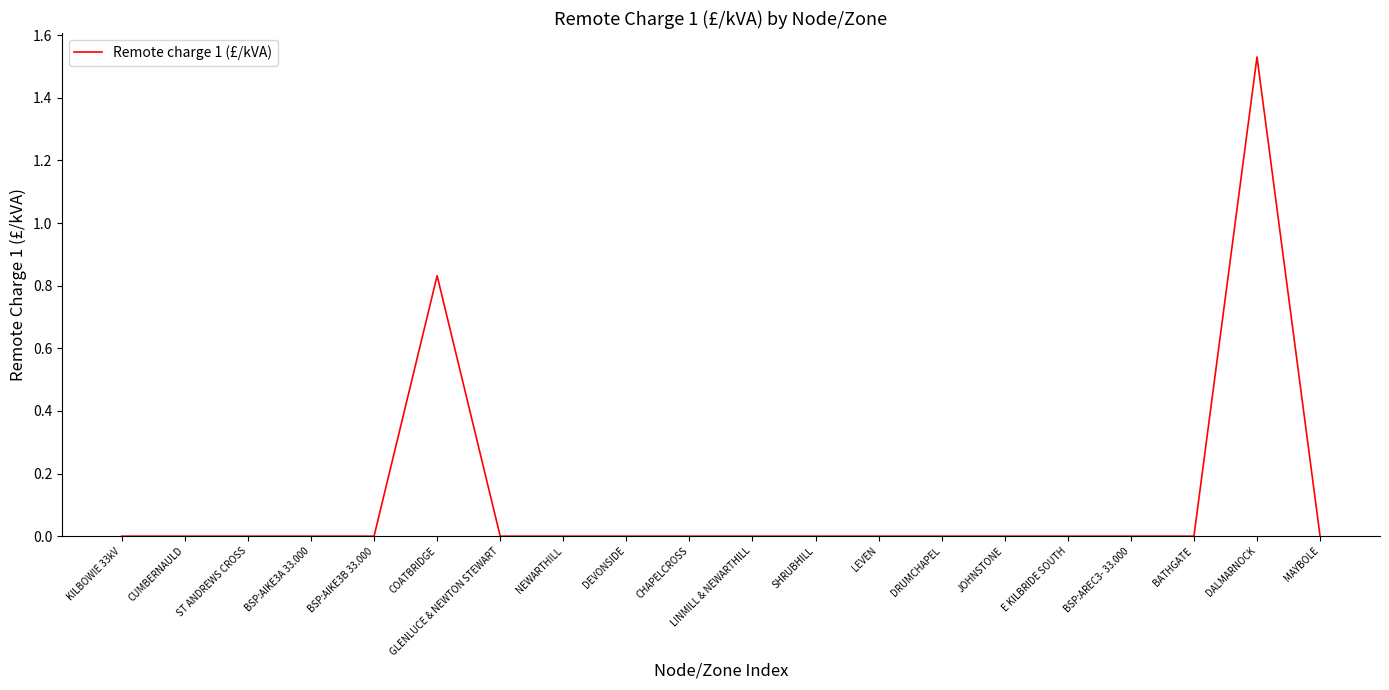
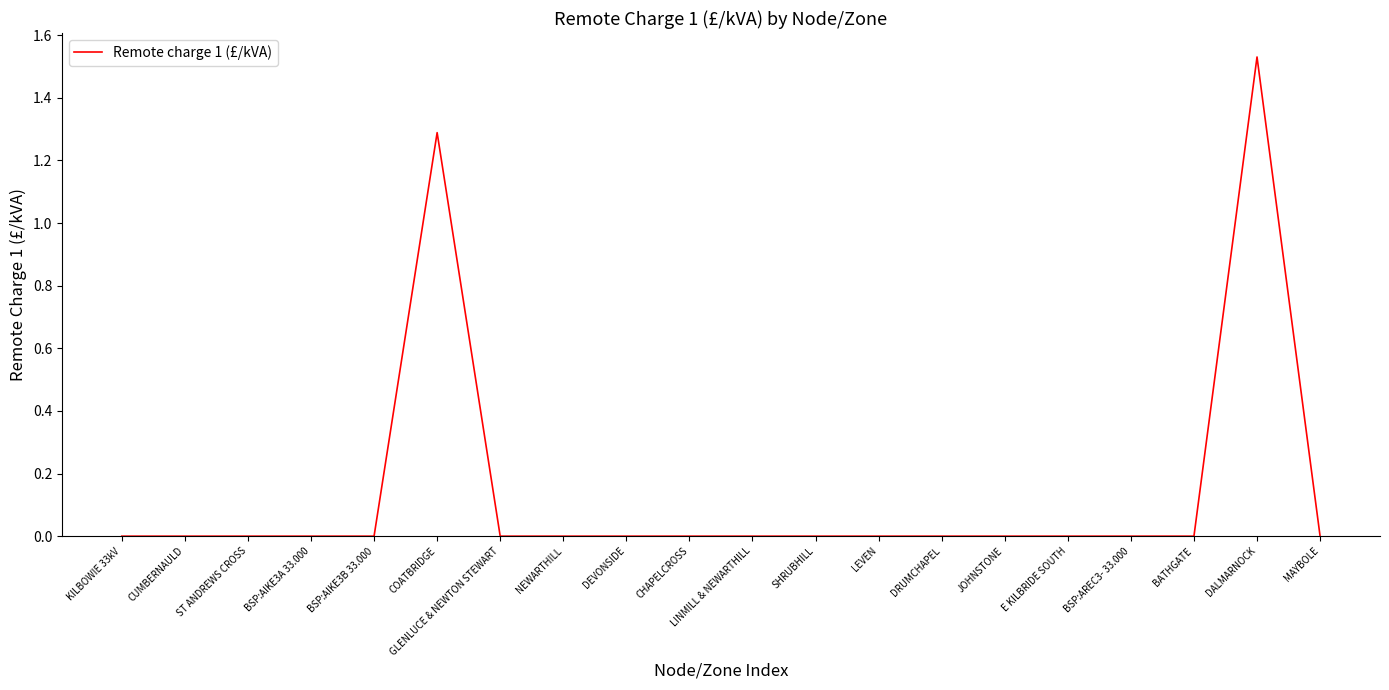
  {
    "KILBOWIE 33kV": 0.00,
    "CUMBERNAULD": 0.00,
    "ST ANDREWS CROSS": 0.00,
    "BSP:AIKE3A 33.000": 0.00,
    "BSP:AIKE3B 33.000": 0.00,
-   "COATBRIDGE": 0.83,
+   "COATBRIDGE": 1.29,
    "GLENLUCE & NEWTON STEWART": 0.00,
    "NEWARTHILL": 0.00,
    "DEVONSIDE": 0.00,
    "CHAPELCROSS": 0.00,
    "LINMILL & NEWARTHILL": 0.00,
    "SHRUBHILL": 0.00,
    "LEVEN": 0.00,
    "DRUMCHAPEL": 0.00,
    "JOHNSTONE": 0.00,
    "E KILBRIDE SOUTH": 0.00,
    "BSP:AREC3- 33.000": 0.00,
    "BATHGATE": 0.00,
    "DALMARNOCK": 1.53,
    "MAYBOLE": 0.00
  }
